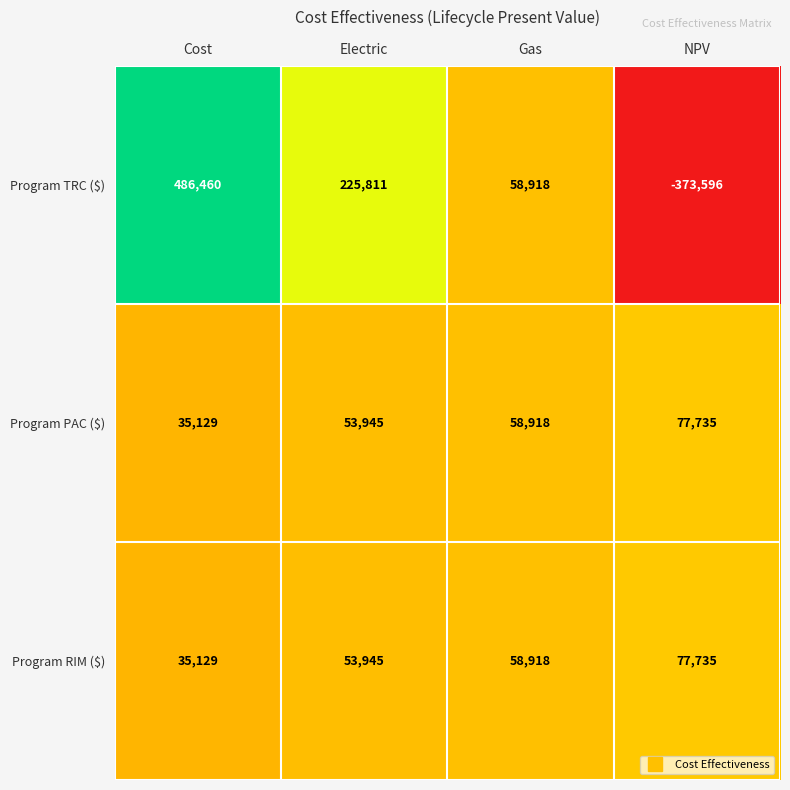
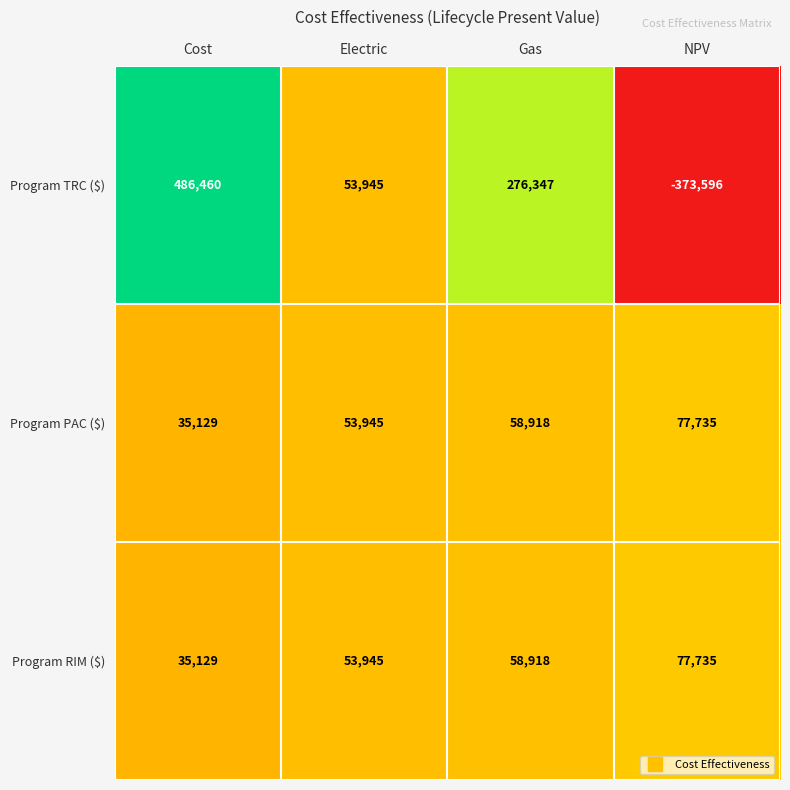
  {
    "Program TRC ($)": {
      "Cost": "486,460",
-     "Electric": "225,811",
-     "Gas": "58,918",
+     "Electric": "53,945",
+     "Gas": "276,347",
      "NPV": "-373,596"
    },
    "Program PAC ($)": {
      "Cost": "35,129",
      "Electric": "53,945",
      "Gas": "58,918",
      "NPV": "77,735"
    },
    "Program RIM ($)": {
      "Cost": "35,129",
      "Electric": "53,945",
      "Gas": "58,918",
      "NPV": "77,735"
    }
  }
